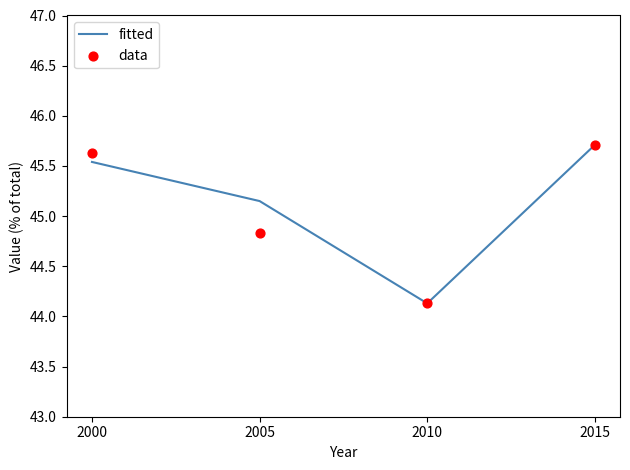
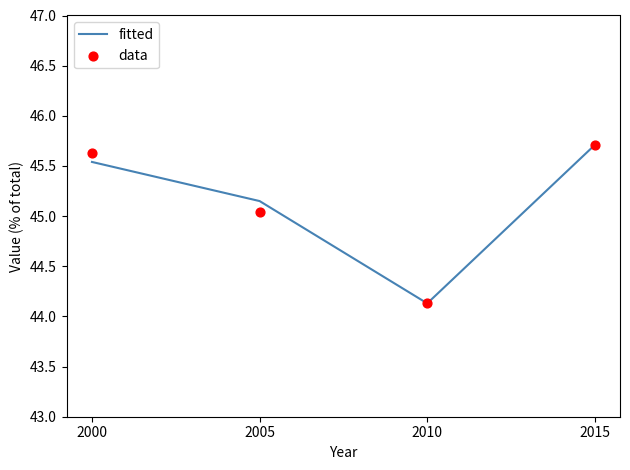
  {
    "fitted": {
      "2000": 45.54,
      "2005": 45.15
    },
    "data": {
-     "2005": 44.83
+     "2005": 45.04
    }
  }
